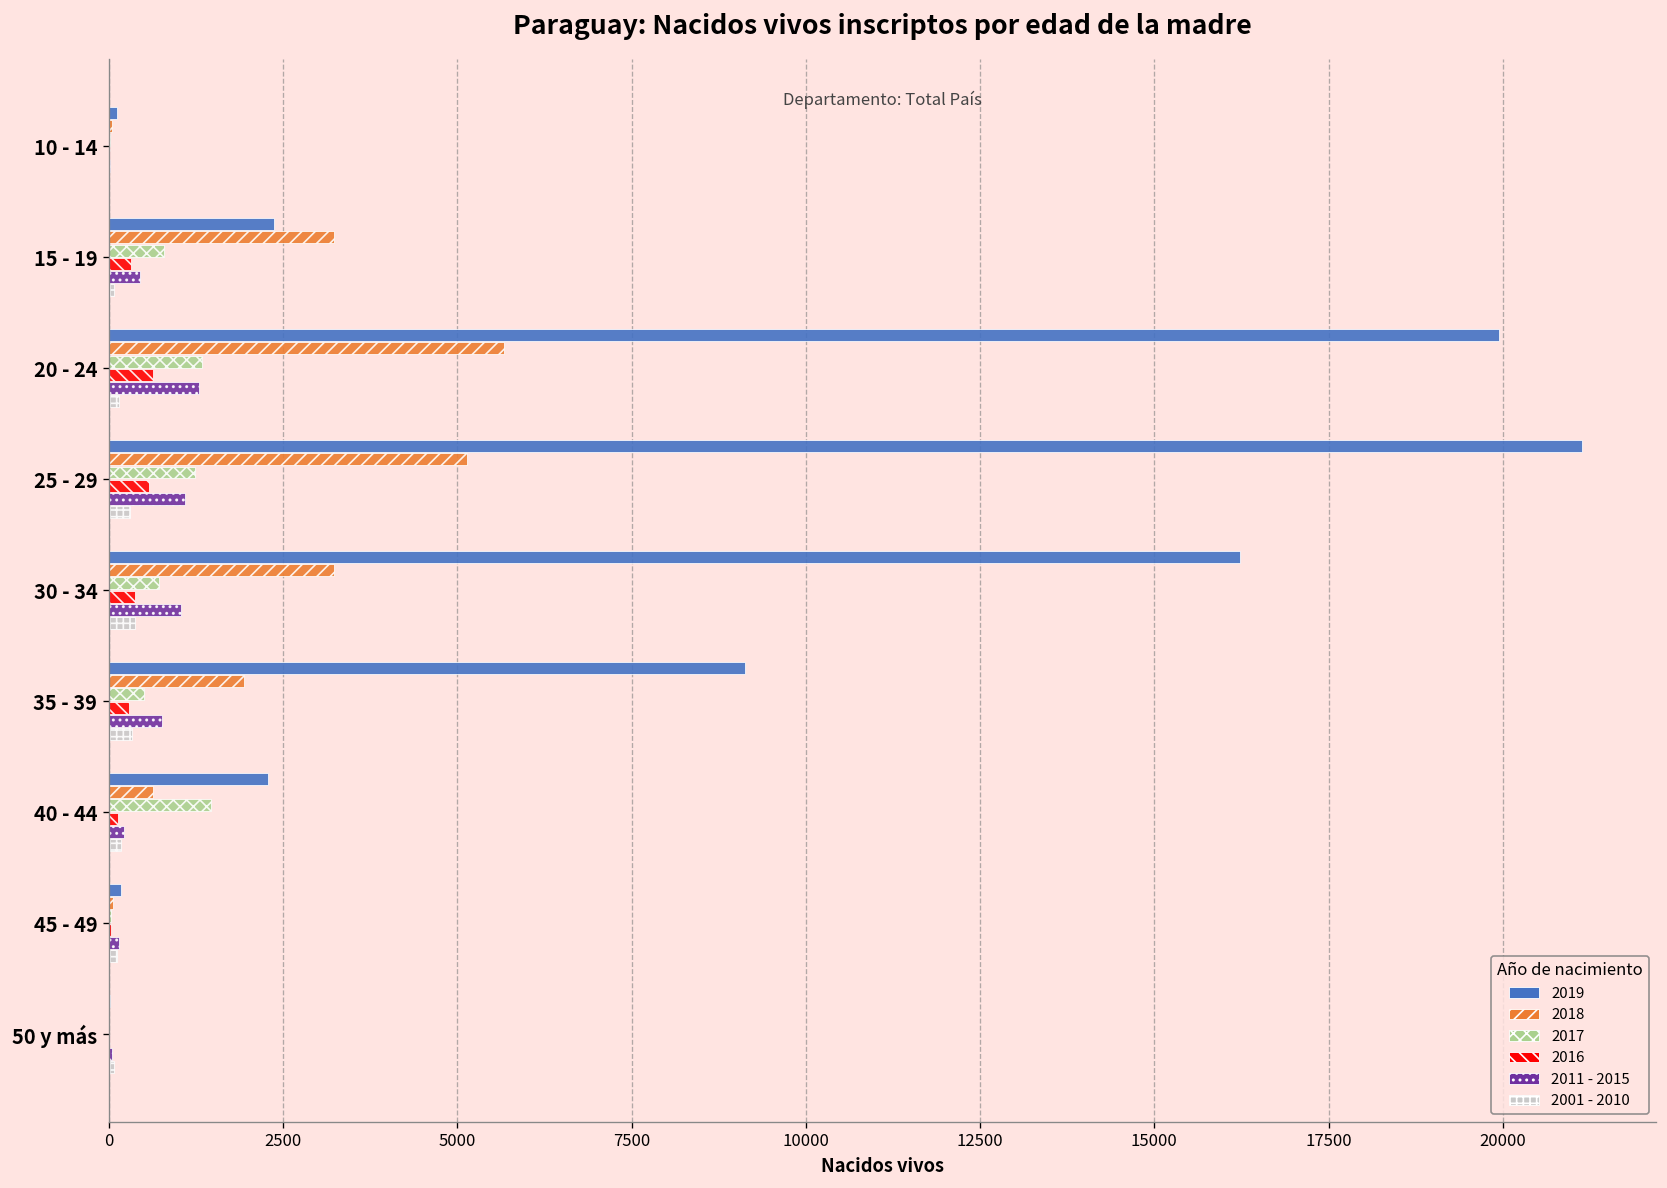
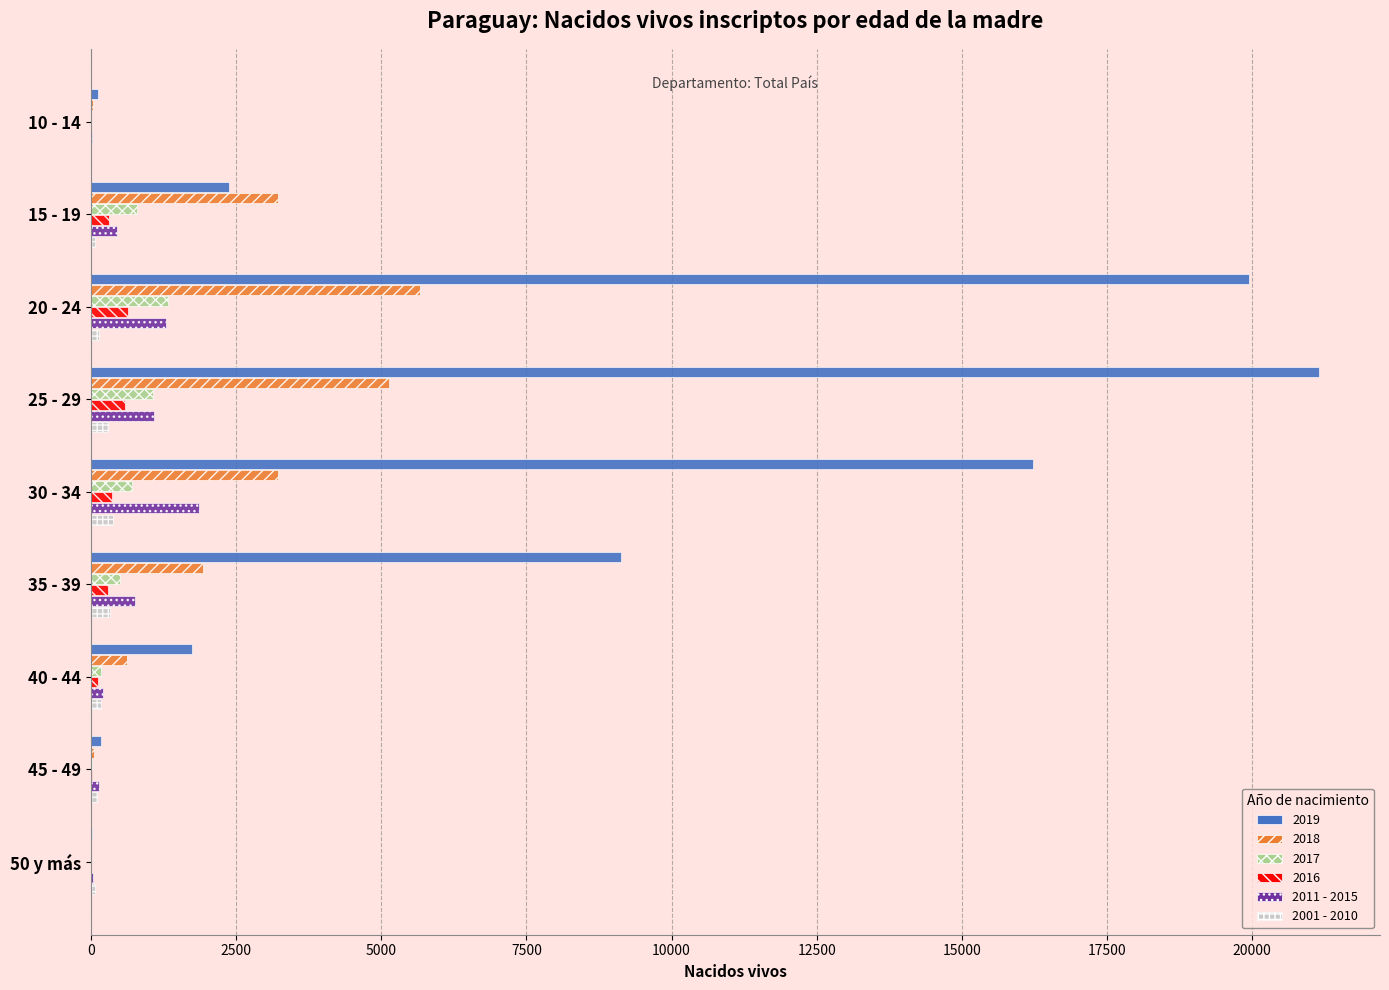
  {
    "2019": {
      "10 - 14": 100,
      "15 - 19": 2400,
      "20 - 24": 19900,
      "25 - 29": 21100,
      "30 - 34": 16200,
      "35 - 39": 9100,
-     "40 - 44": 2300,
+     "40 - 44": 1700,
      "45 - 49": 200
    },
    "2018": {
      "15 - 19": 3200,
      "20 - 24": 5700,
      "25 - 29": 5100,
      "30 - 34": 3200,
      "35 - 39": 1900,
      "40 - 44": 600,
      "45 - 49": 100
    },
    "2017": {
      "15 - 19": 800,
      "20 - 24": 1300,
-     "25 - 29": 1200,
+     "25 - 29": 1100,
      "30 - 34": 700,
      "35 - 39": 500,
-     "40 - 44": 1500
+     "40 - 44": 200
    },
    "2016": {
      "15 - 19": 300,
      "20 - 24": 600,
      "25 - 29": 600,
      "30 - 34": 400,
      "35 - 39": 300,
      "40 - 44": 100
    },
    "2011 - 2015": {
      "15 - 19": 400,
      "20 - 24": 1300,
      "25 - 29": 1100,
-     "30 - 34": 1000,
+     "30 - 34": 1900,
      "35 - 39": 800,
      "40 - 44": 200,
      "45 - 49": 100
    },
    "2001 - 2010": {
      "15 - 19": 100,
      "20 - 24": 100,
      "25 - 29": 300,
      "30 - 34": 400,
      "35 - 39": 300,
      "40 - 44": 200,
      "45 - 49": 100,
      "50 y más": 100
    }
  }
